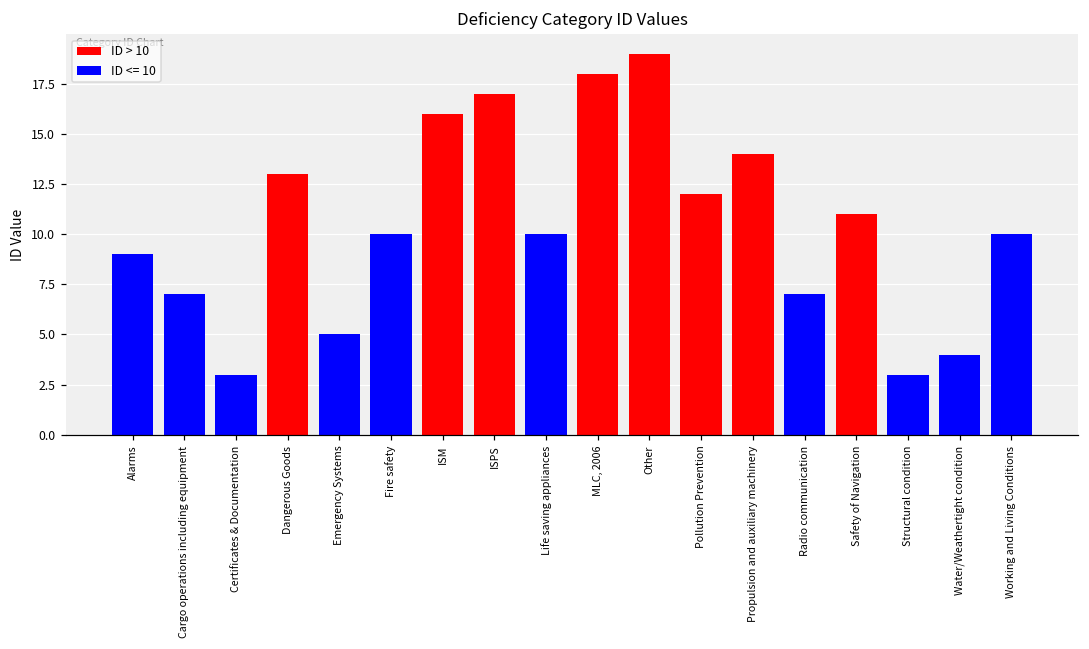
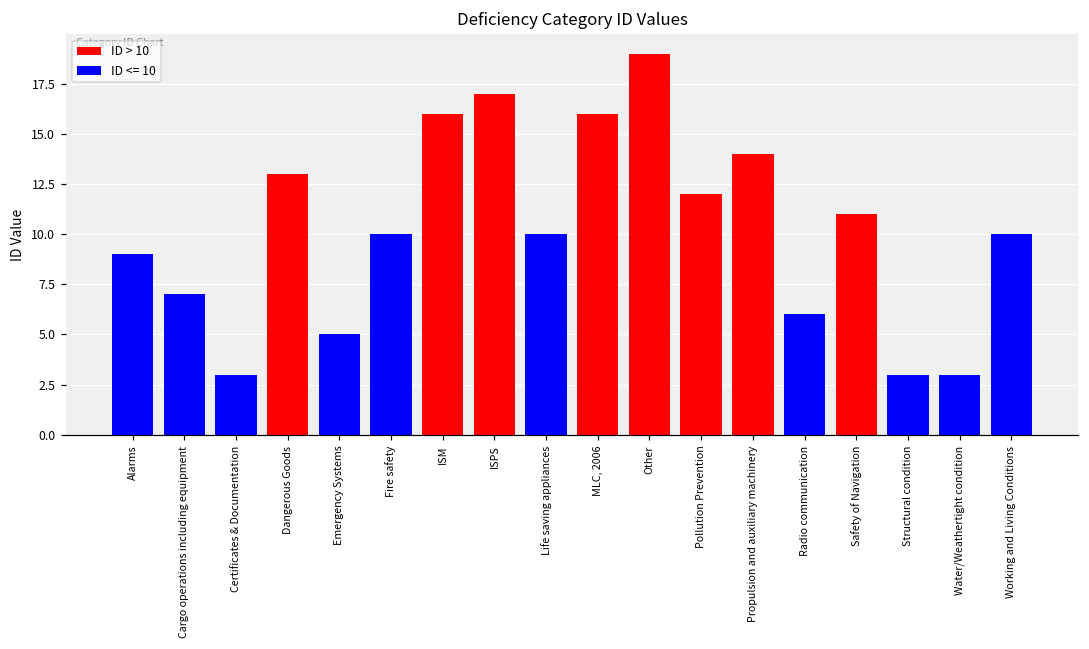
  {
    "ID > 10": {
      "Alarms": 0,
      "Cargo operations including equipment": 0,
      "Certificates & Documentation": 0,
      "Dangerous Goods": 13,
      "Emergency Systems": 0,
      "Fire safety": 0,
      "ISM": 16,
      "ISPS": 17,
      "Life saving appliances": 0,
-     "MLC, 2006": 18,
+     "MLC, 2006": 16,
      "Other": 19,
      "Pollution Prevention": 12,
      "Propulsion and auxiliary machinery": 14,
      "Radio communication": 0,
      "Safety of Navigation": 11,
      "Structural condition": 0,
      "Water/Weathertight condition": 0,
      "Working and Living Conditions": 0
    },
    "ID <= 10": {
      "Alarms": 9,
      "Cargo operations including equipment": 7,
      "Certificates & Documentation": 3,
      "Dangerous Goods": 0,
      "Emergency Systems": 5,
      "Fire safety": 10,
      "ISM": 0,
      "ISPS": 0,
      "Life saving appliances": 10,
      "MLC, 2006": 0,
      "Other": 0,
      "Pollution Prevention": 0,
      "Propulsion and auxiliary machinery": 0,
-     "Radio communication": 7,
+     "Radio communication": 6,
      "Safety of Navigation": 0,
      "Structural condition": 3,
-     "Water/Weathertight condition": 4,
+     "Water/Weathertight condition": 3,
      "Working and Living Conditions": 10
    }
  }
